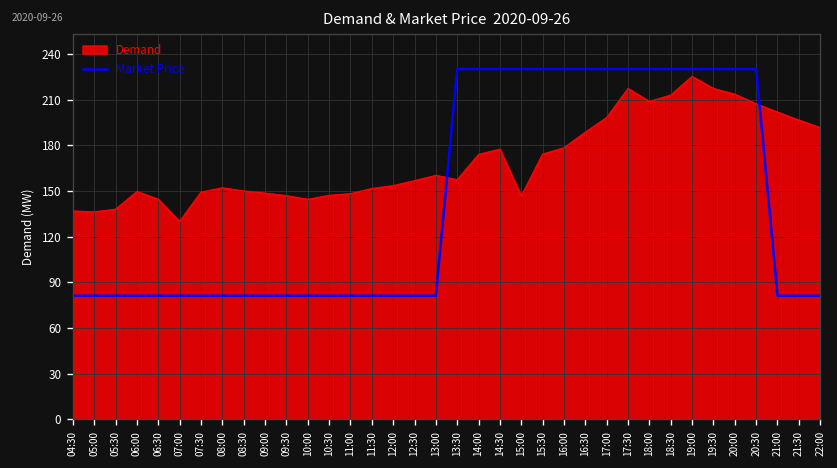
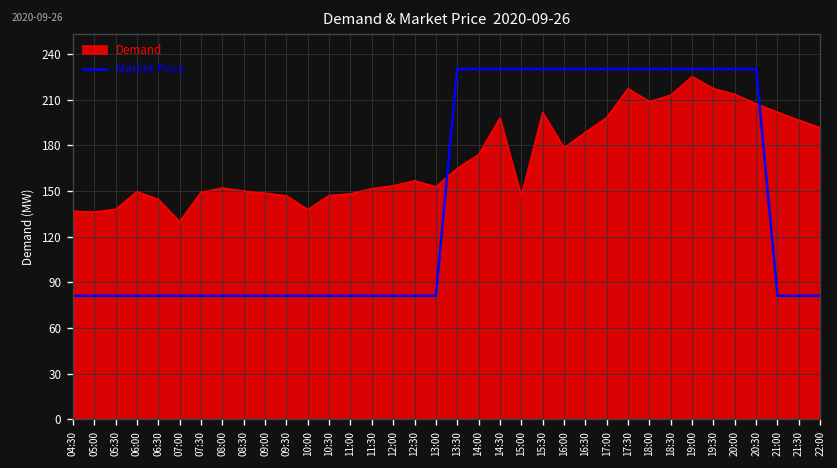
  {
    "Demand": {
      "04:30": 137,
      "05:00": 136,
      "05:30": 138,
      "06:00": 150,
      "06:30": 145,
      "07:00": 130,
      "07:30": 149,
      "08:00": 152,
      "08:30": 150,
      "09:00": 149,
      "09:30": 147,
-     "10:00": 145,
+     "10:00": 138,
      "10:30": 147,
      "11:00": 148,
      "11:30": 152,
      "12:00": 154,
      "12:30": 157,
-     "13:00": 160,
-     "13:30": 157,
+     "13:00": 153,
+     "13:30": 165,
      "14:00": 174,
-     "14:30": 178,
+     "14:30": 198,
      "15:00": 147,
-     "15:30": 174,
+     "15:30": 202,
      "16:00": 178,
      "16:30": 189,
      "17:00": 198,
      "17:30": 217,
      "18:00": 209,
      "18:30": 213,
      "19:00": 225,
      "19:30": 217,
      "20:00": 214,
      "20:30": 207,
      "21:00": 202,
      "21:30": 197,
      "22:00": 192
    },
    "Market Price": {
      "04:30": 81,
      "05:00": 81,
      "05:30": 81,
      "06:00": 81,
      "06:30": 81,
      "07:00": 81,
      "07:30": 81,
      "08:00": 81,
      "08:30": 81,
      "09:00": 81,
      "09:30": 81,
      "10:00": 81,
      "10:30": 81,
      "11:00": 81,
      "11:30": 81,
      "12:00": 81,
      "12:30": 81,
      "13:00": 81,
      "13:30": 230,
      "14:00": 230,
      "14:30": 230,
      "15:00": 230,
      "15:30": 230,
      "16:00": 230,
      "16:30": 230,
      "17:00": 230,
      "17:30": 230,
      "18:00": 230,
      "18:30": 230,
      "19:00": 230,
      "19:30": 230,
      "20:00": 230,
      "20:30": 230,
      "21:00": 81,
      "21:30": 81,
      "22:00": 81
    }
  }
